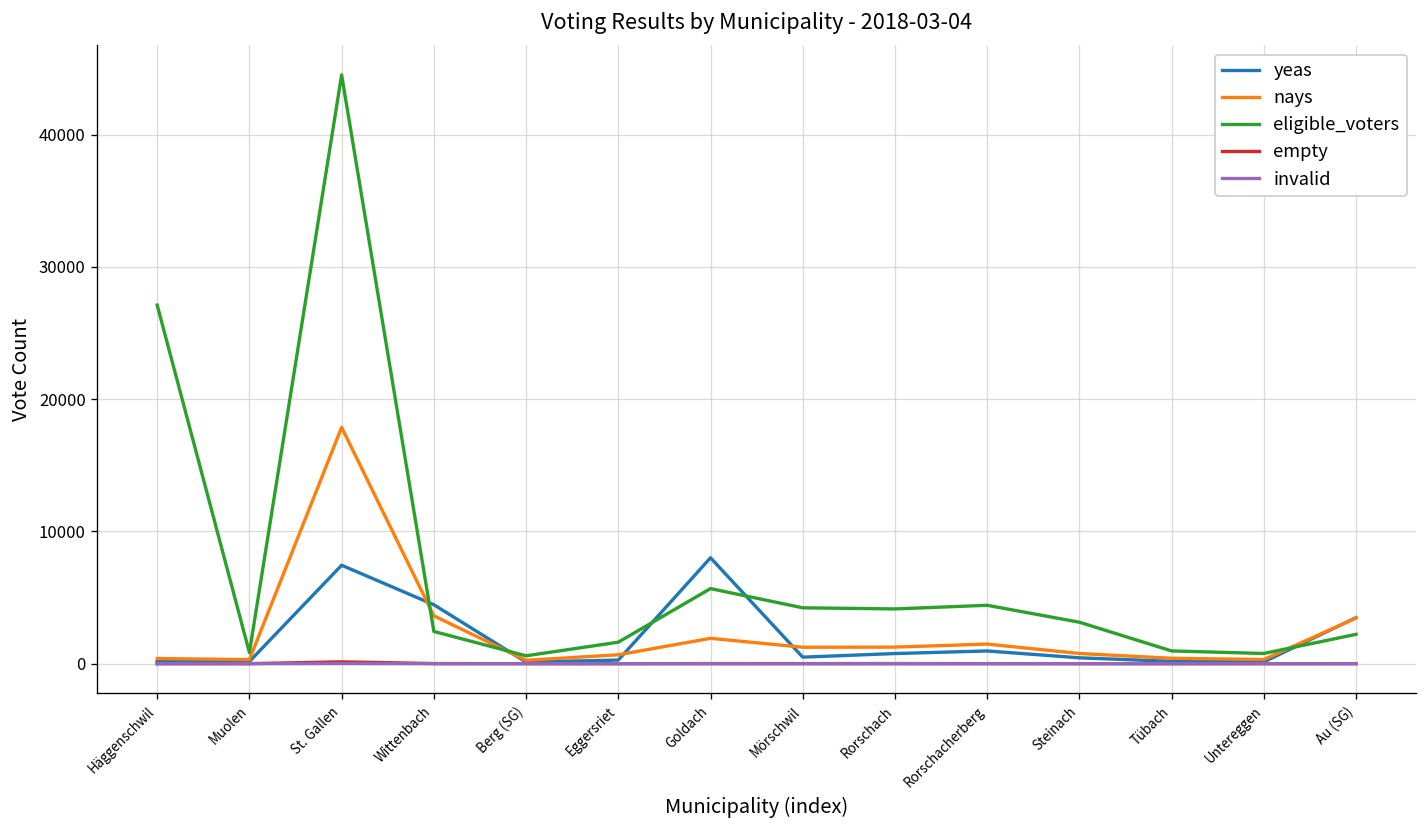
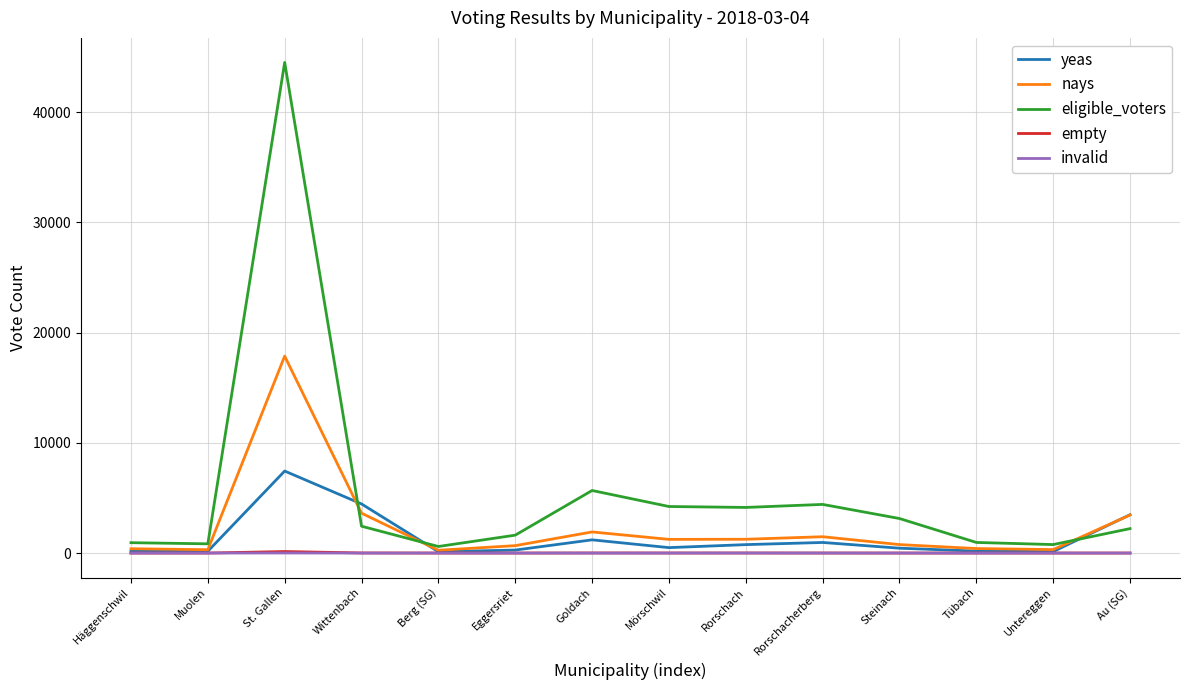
  {
    "yeas": {
      "St. Gallen": 7400,
      "Wittenbach": 4500,
      "Eggersriet": 300,
-     "Goldach": 8000,
+     "Goldach": 1200,
      "Mörschwil": 500,
      "Rorschach": 800,
      "Rorschacherberg": 1000,
      "Steinach": 400
    },
    "nays": {
      "St. Gallen": 17900,
      "Wittenbach": 3600,
      "Eggersriet": 700,
      "Goldach": 1900,
      "Mörschwil": 1200,
      "Rorschach": 1300,
      "Rorschacherberg": 1500,
      "Steinach": 800
    },
    "eligible_voters": {
-     "Häggenschwil": 27100,
+     "Häggenschwil": 900,
      "Muolen": 800,
      "St. Gallen": 44500,
      "Wittenbach": 2400,
      "Berg (SG)": 600,
      "Eggersriet": 1600,
      "Goldach": 5700,
      "Mörschwil": 4200,
      "Rorschach": 4100,
      "Rorschacherberg": 4400,
      "Steinach": 3100,
      "Tübach": 1000,
      "Untereggen": 800,
      "Au (SG)": 2200
    }
  }
